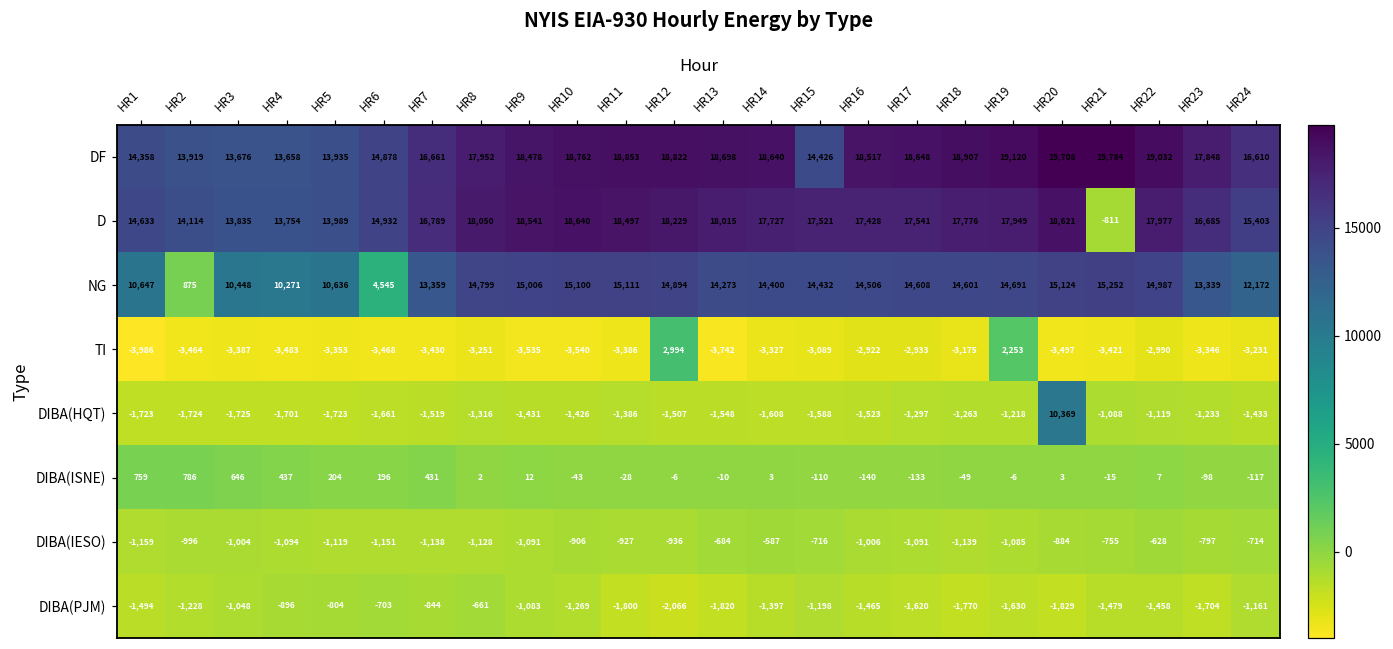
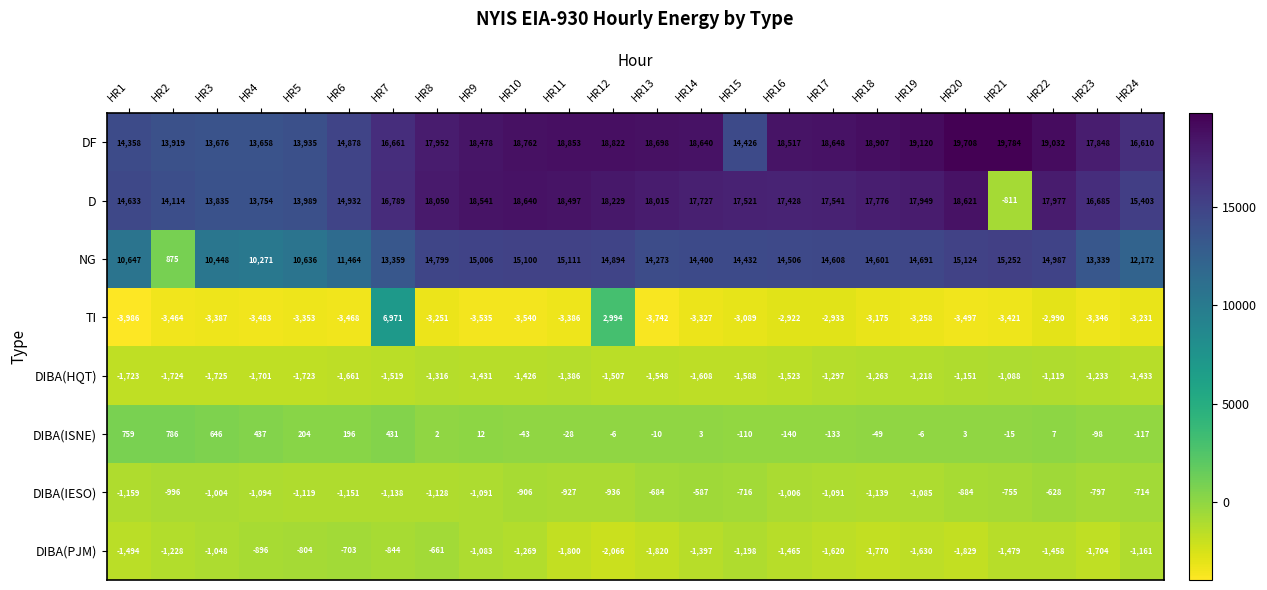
  {
    "DF": {
      "HR1": "14,358",
      "HR2": "13,919",
      "HR3": "13,676",
      "HR4": "13,658",
      "HR5": "13,935",
      "HR6": "14,878",
      "HR7": "16,661",
      "HR8": "17,952",
      "HR9": "18,478",
      "HR10": "18,762",
      "HR11": "18,853",
      "HR12": "18,822",
      "HR13": "18,698",
      "HR14": "18,640",
      "HR15": "14,426",
      "HR16": "18,517",
      "HR17": "18,648",
      "HR18": "18,907",
      "HR19": "19,120",
      "HR20": "19,708",
      "HR21": "19,784",
      "HR22": "19,032",
      "HR23": "17,848",
      "HR24": "16,610"
    },
    "D": {
      "HR1": "14,633",
      "HR2": "14,114",
      "HR3": "13,835",
      "HR4": "13,754",
      "HR5": "13,989",
      "HR6": "14,932",
      "HR7": "16,789",
      "HR8": "18,050",
      "HR9": "18,541",
      "HR10": "18,640",
      "HR11": "18,497",
      "HR12": "18,229",
      "HR13": "18,015",
      "HR14": "17,727",
      "HR15": "17,521",
      "HR16": "17,428",
      "HR17": "17,541",
      "HR18": "17,776",
      "HR19": "17,949",
      "HR20": "18,621",
      "HR21": "-811",
      "HR22": "17,977",
      "HR23": "16,685",
      "HR24": "15,403"
    },
    "NG": {
      "HR1": "10,647",
      "HR2": "875",
      "HR3": "10,448",
      "HR4": "10,271",
      "HR5": "10,636",
-     "HR6": "4,545",
+     "HR6": "11,464",
      "HR7": "13,359",
      "HR8": "14,799",
      "HR9": "15,006",
      "HR10": "15,100",
      "HR11": "15,111",
      "HR12": "14,894",
      "HR13": "14,273",
      "HR14": "14,400",
      "HR15": "14,432",
      "HR16": "14,506",
      "HR17": "14,608",
      "HR18": "14,601",
      "HR19": "14,691",
      "HR20": "15,124",
      "HR21": "15,252",
      "HR22": "14,987",
      "HR23": "13,339",
      "HR24": "12,172"
    },
    "TI": {
      "HR1": "-3,986",
      "HR2": "-3,464",
      "HR3": "-3,387",
      "HR4": "-3,483",
      "HR5": "-3,353",
      "HR6": "-3,468",
-     "HR7": "-3,430",
+     "HR7": "6,971",
      "HR8": "-3,251",
      "HR9": "-3,535",
      "HR10": "-3,540",
      "HR11": "-3,386",
      "HR12": "2,994",
      "HR13": "-3,742",
      "HR14": "-3,327",
      "HR15": "-3,089",
      "HR16": "-2,922",
      "HR17": "-2,933",
      "HR18": "-3,175",
-     "HR19": "2,253",
+     "HR19": "-3,258",
      "HR20": "-3,497",
      "HR21": "-3,421",
      "HR22": "-2,990",
      "HR23": "-3,346",
      "HR24": "-3,231"
    },
    "DIBA(HQT)": {
      "HR1": "-1,723",
      "HR2": "-1,724",
      "HR3": "-1,725",
      "HR4": "-1,701",
      "HR5": "-1,723",
      "HR6": "-1,661",
      "HR7": "-1,519",
      "HR8": "-1,316",
      "HR9": "-1,431",
      "HR10": "-1,426",
      "HR11": "-1,386",
      "HR12": "-1,507",
      "HR13": "-1,548",
      "HR14": "-1,608",
      "HR15": "-1,588",
      "HR16": "-1,523",
      "HR17": "-1,297",
      "HR18": "-1,263",
      "HR19": "-1,218",
-     "HR20": "10,369",
+     "HR20": "-1,151",
      "HR21": "-1,088",
      "HR22": "-1,119",
      "HR23": "-1,233",
      "HR24": "-1,433"
    },
    "DIBA(ISNE)": {
      "HR1": "759",
      "HR2": "786",
      "HR3": "646",
      "HR4": "437",
      "HR5": "204",
      "HR6": "196",
      "HR7": "431",
      "HR8": "2",
      "HR9": "12",
      "HR10": "-43",
      "HR11": "-28",
      "HR12": "-6",
      "HR13": "-10",
      "HR14": "3",
      "HR15": "-110",
      "HR16": "-140",
      "HR17": "-133",
      "HR18": "-49",
      "HR19": "-6",
      "HR20": "3",
      "HR21": "-15",
      "HR22": "7",
      "HR23": "-98",
      "HR24": "-117"
    },
    "DIBA(IESO)": {
      "HR1": "-1,159",
      "HR2": "-996",
      "HR3": "-1,004",
      "HR4": "-1,094",
      "HR5": "-1,119",
      "HR6": "-1,151",
      "HR7": "-1,138",
      "HR8": "-1,128",
      "HR9": "-1,091",
      "HR10": "-906",
      "HR11": "-927",
      "HR12": "-936",
      "HR13": "-684",
      "HR14": "-587",
      "HR15": "-716",
      "HR16": "-1,006",
      "HR17": "-1,091",
      "HR18": "-1,139",
      "HR19": "-1,085",
      "HR20": "-884",
      "HR21": "-755",
      "HR22": "-628",
      "HR23": "-797",
      "HR24": "-714"
    },
    "DIBA(PJM)": {
      "HR1": "-1,494",
      "HR2": "-1,228",
      "HR3": "-1,048",
      "HR4": "-896",
      "HR5": "-804",
      "HR6": "-703",
      "HR7": "-844",
      "HR8": "-661",
      "HR9": "-1,083",
      "HR10": "-1,269",
      "HR11": "-1,800",
      "HR12": "-2,066",
      "HR13": "-1,820",
      "HR14": "-1,397",
      "HR15": "-1,198",
      "HR16": "-1,465",
      "HR17": "-1,620",
      "HR18": "-1,770",
      "HR19": "-1,630",
      "HR20": "-1,829",
      "HR21": "-1,479",
      "HR22": "-1,458",
      "HR23": "-1,704",
      "HR24": "-1,161"
    }
  }
